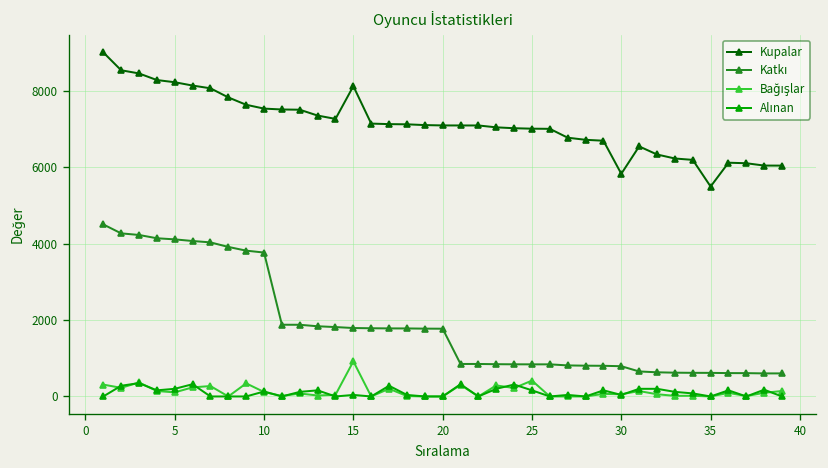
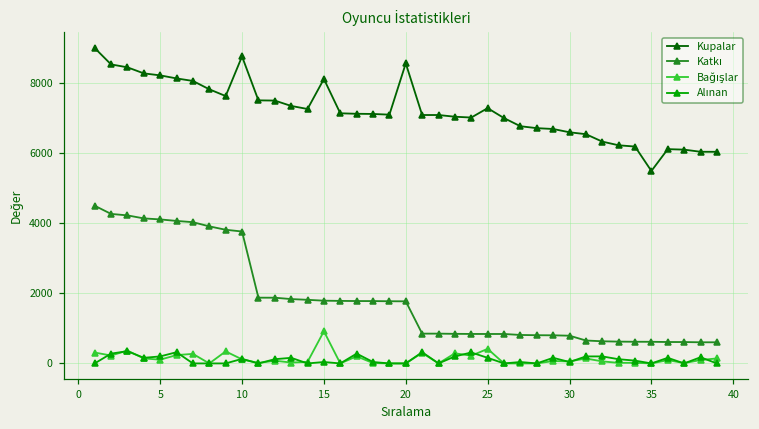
  {
    "Kupalar": {
      "5": 8200,
-     "10": 7500,
+     "10": 8800,
      "15": 8100,
-     "20": 7100,
-     "25": 7000,
-     "30": 5800,
+     "20": 8600,
+     "25": 7300,
+     "30": 6600,
      "35": 5500
    },
    "Bağışlar": {
      "5": 100,
      "15": 900,
      "25": 400
    }
  }
